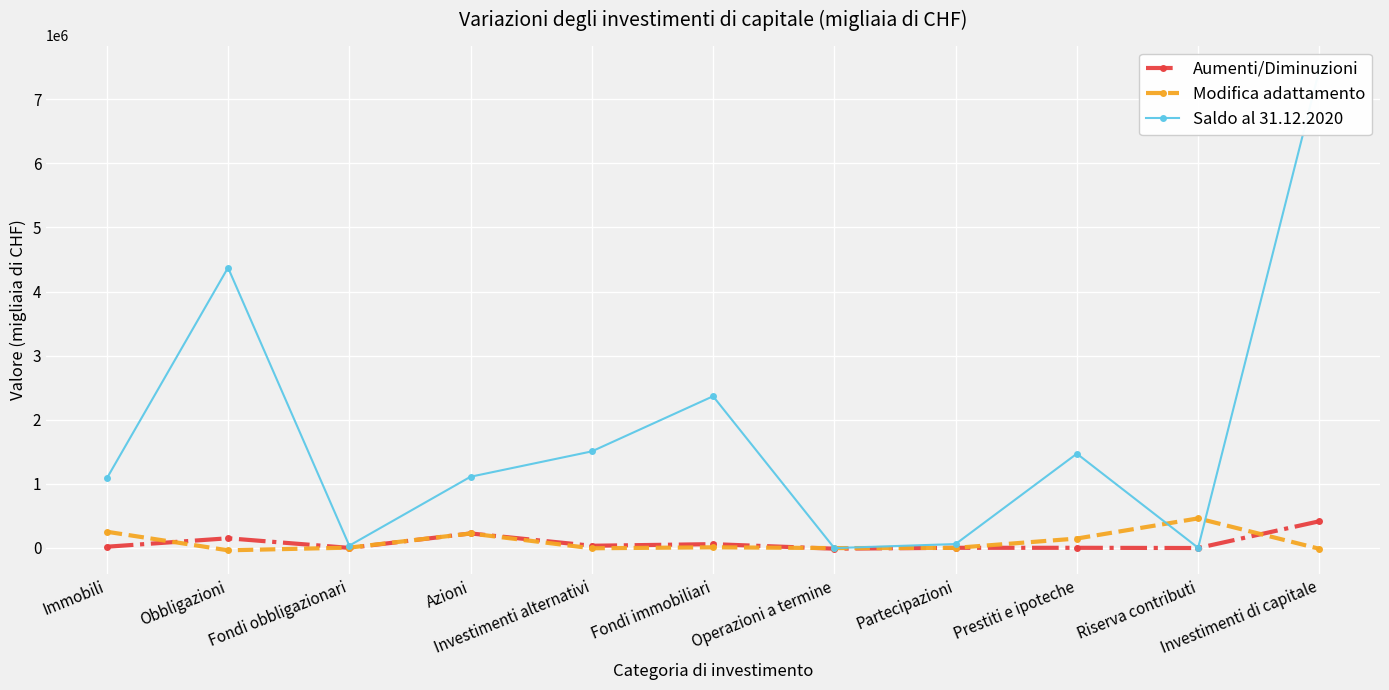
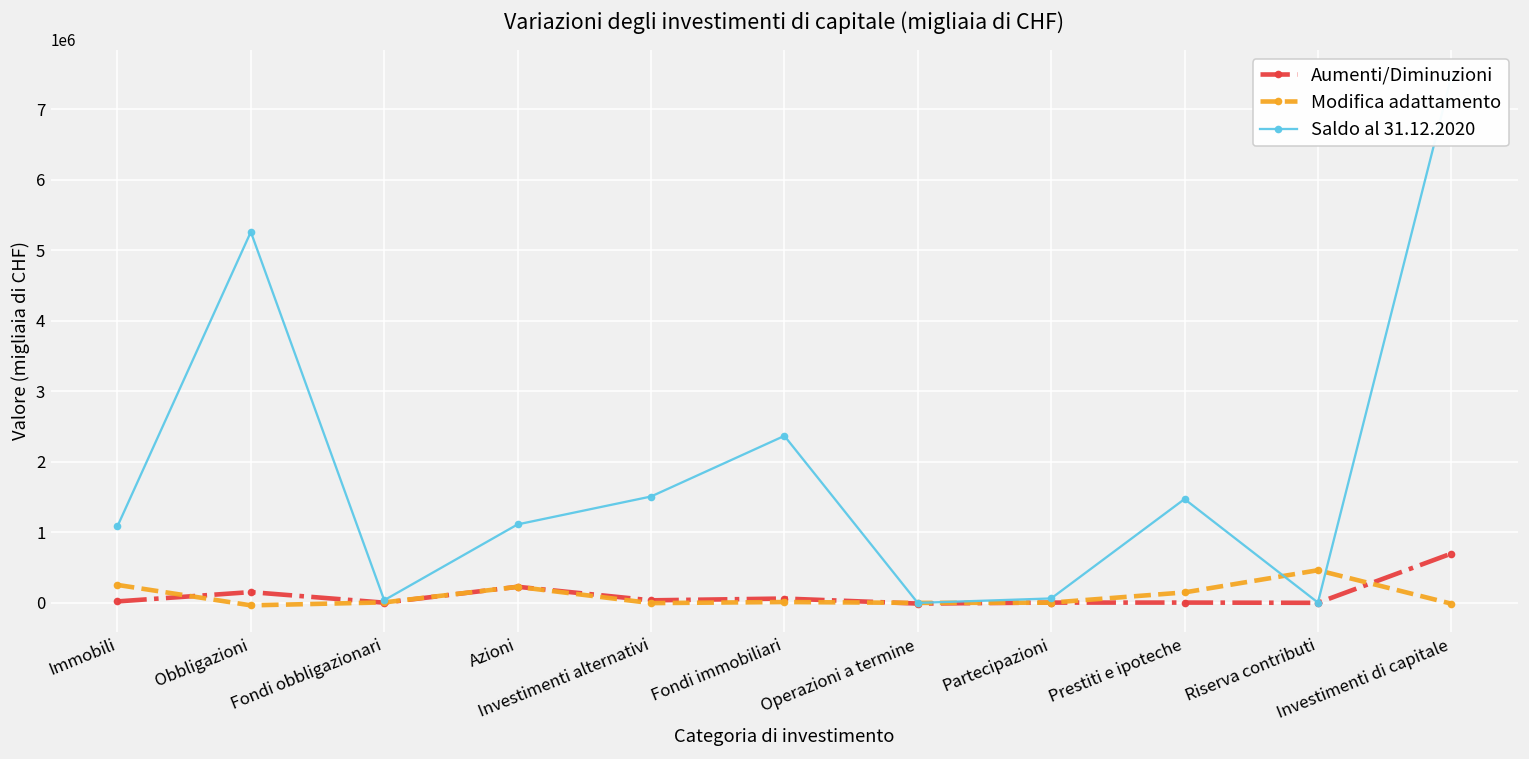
  {
    "Aumenti/Diminuzioni": {
      "Immobili": 0,
      "Obbligazioni": 100000,
      "Fondi immobiliari": 100000,
      "Prestiti e ipoteche": 0,
-     "Investimenti di capitale": 400000
+     "Investimenti di capitale": 700000
    },
    "Modifica adattamento": {
      "Immobili": 300000,
      "Obbligazioni": 0,
      "Fondi immobiliari": 0,
      "Prestiti e ipoteche": 100000,
      "Riserva contributi": 500000,
      "Investimenti di capitale": 0
    },
    "Saldo al 31.12.2020": {
      "Immobili": 1100000,
-     "Obbligazioni": 4400000,
+     "Obbligazioni": 5300000,
      "Azioni": 1100000,
      "Investimenti alternativi": 1500000,
      "Fondi immobiliari": 2400000,
      "Partecipazioni": 100000,
      "Prestiti e ipoteche": 1500000
    }
  }
